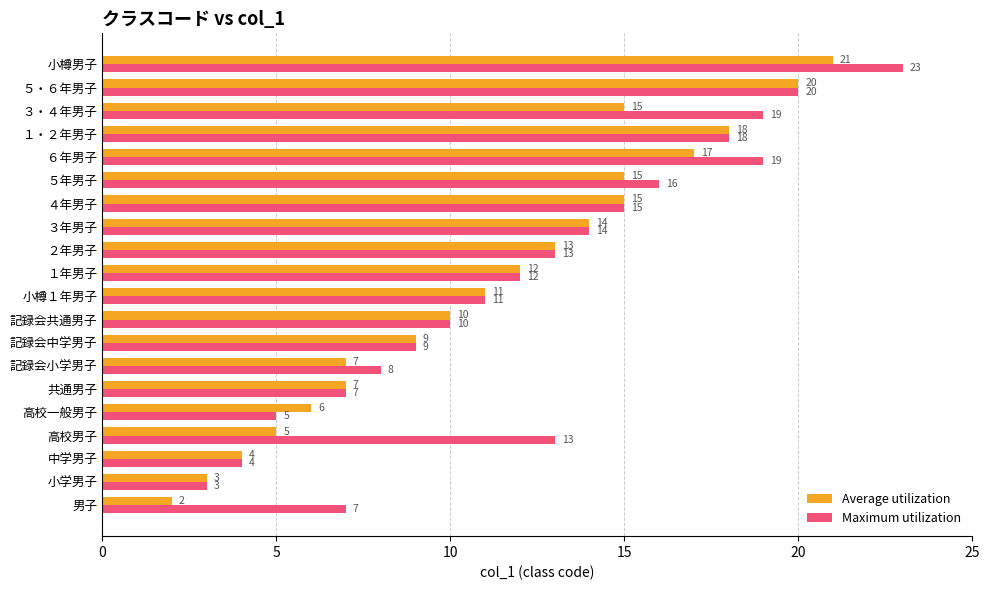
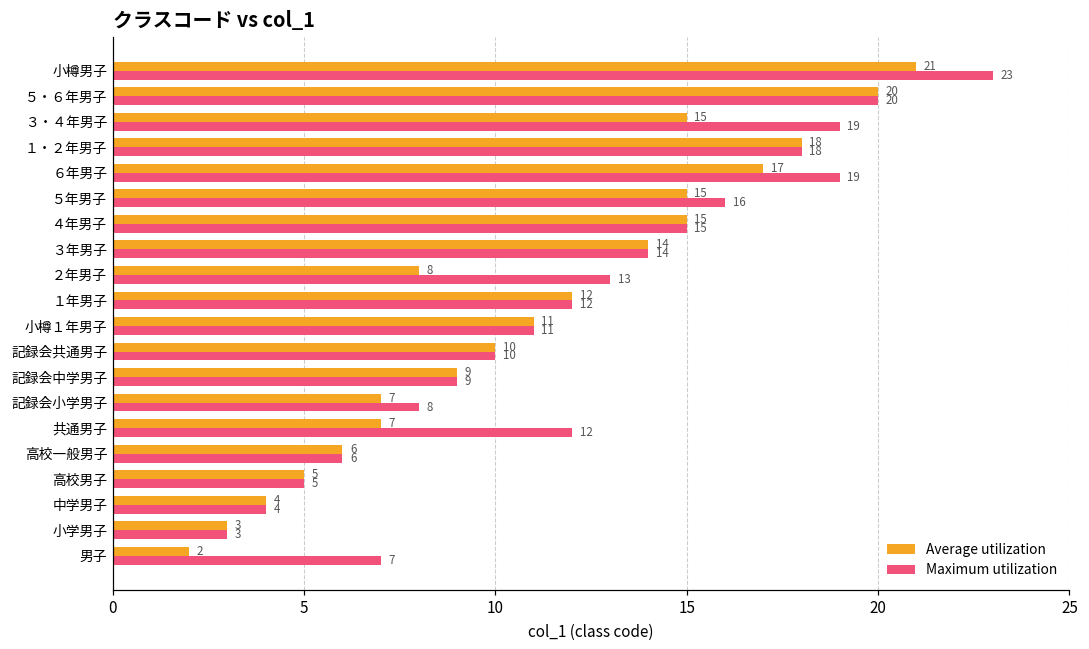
  {
    "Average utilization": {
      "小樽男子": 21,
      "３・４年男子": 15,
      "６年男子": 17,
      "５年男子": 15,
-     "２年男子": 13,
+     "２年男子": 8,
      "記録会小学男子": 7,
      "共通男子": 7,
      "男子": 2
    },
    "Maximum utilization": {
      "小樽男子": 23,
      "３・４年男子": 19,
      "６年男子": 19,
      "５年男子": 16,
      "２年男子": 13,
      "記録会小学男子": 8,
-     "共通男子": 7,
-     "高校一般男子": 5,
-     "高校男子": 13,
+     "共通男子": 12,
+     "高校一般男子": 6,
+     "高校男子": 5,
      "男子": 7
    }
  }
